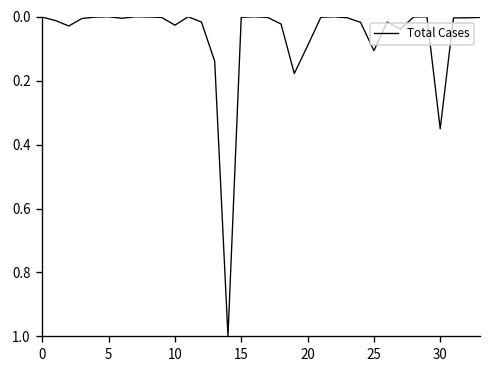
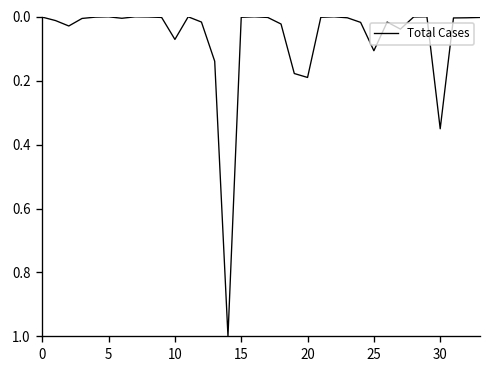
  {
    "0": 0.00,
    "5": 0.00,
-   "10": 0.03,
+   "10": 0.07,
    "15": 0.00,
-   "20": 0.09,
+   "20": 0.19,
    "25": 0.11,
    "30": 0.35
  }
